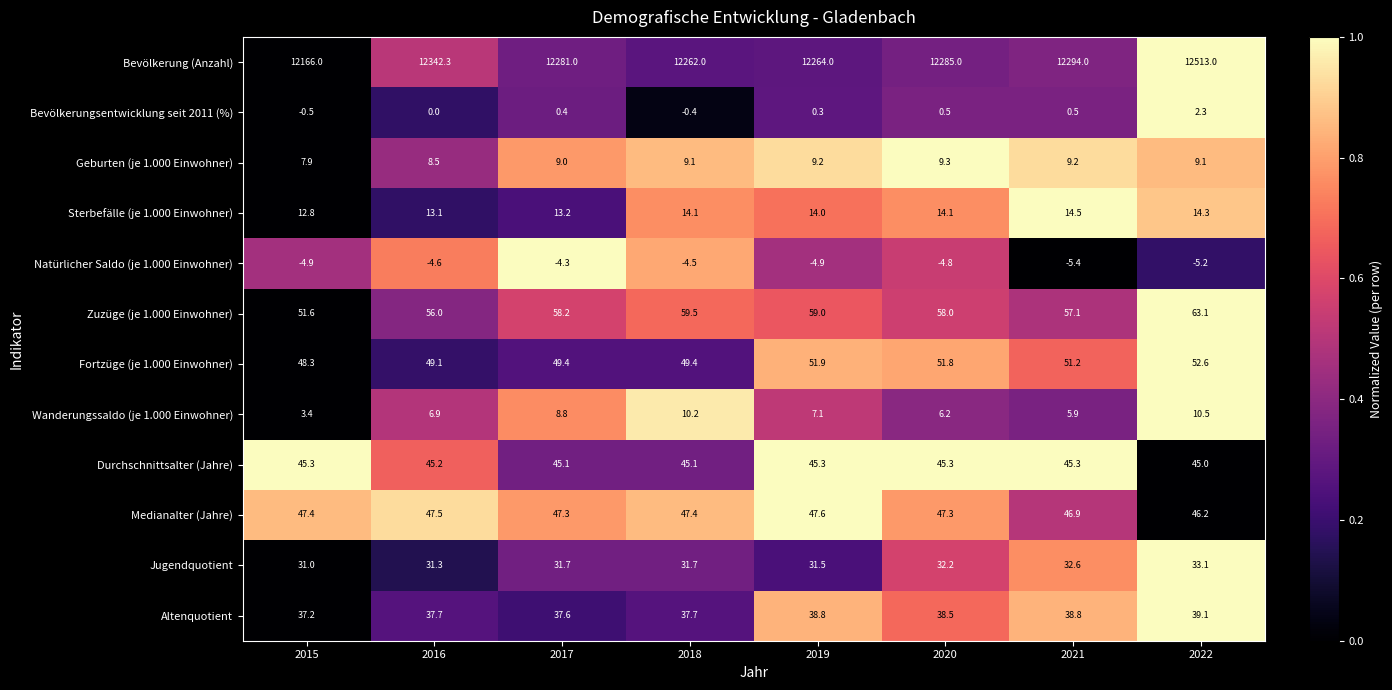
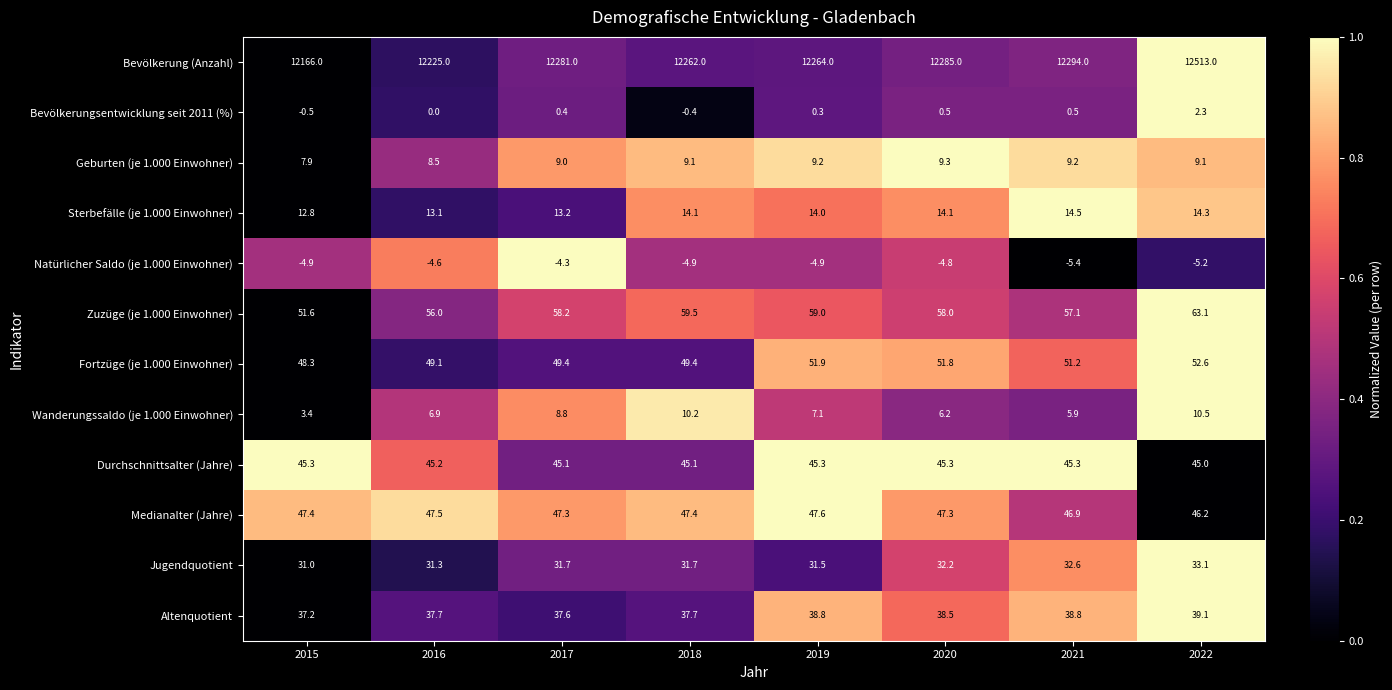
  {
    "Bevölkerung (Anzahl)": {
      "2015": 12166.0,
-     "2016": 12342.3,
+     "2016": 12225.0,
      "2017": 12281.0,
      "2018": 12262.0,
      "2019": 12264.0,
      "2020": 12285.0,
      "2021": 12294.0,
      "2022": 12513.0
    },
    "Bevölkerungsentwicklung seit 2011 (%)": {
      "2015": -0.5,
      "2016": 0.0,
      "2017": 0.4,
      "2018": -0.4,
      "2019": 0.3,
      "2020": 0.5,
      "2021": 0.5,
      "2022": 2.3
    },
    "Geburten (je 1.000 Einwohner)": {
      "2015": 7.9,
      "2016": 8.5,
      "2017": 9.0,
      "2018": 9.1,
      "2019": 9.2,
      "2020": 9.3,
      "2021": 9.2,
      "2022": 9.1
    },
    "Sterbefälle (je 1.000 Einwohner)": {
      "2015": 12.8,
      "2016": 13.1,
      "2017": 13.2,
      "2018": 14.1,
      "2019": 14.0,
      "2020": 14.1,
      "2021": 14.5,
      "2022": 14.3
    },
    "Natürlicher Saldo (je 1.000 Einwohner)": {
      "2015": -4.9,
      "2016": -4.6,
      "2017": -4.3,
-     "2018": -4.5,
+     "2018": -4.9,
      "2019": -4.9,
      "2020": -4.8,
      "2021": -5.4,
      "2022": -5.2
    },
    "Zuzüge (je 1.000 Einwohner)": {
      "2015": 51.6,
      "2016": 56.0,
      "2017": 58.2,
      "2018": 59.5,
      "2019": 59.0,
      "2020": 58.0,
      "2021": 57.1,
      "2022": 63.1
    },
    "Fortzüge (je 1.000 Einwohner)": {
      "2015": 48.3,
      "2016": 49.1,
      "2017": 49.4,
      "2018": 49.4,
      "2019": 51.9,
      "2020": 51.8,
      "2021": 51.2,
      "2022": 52.6
    },
    "Wanderungssaldo (je 1.000 Einwohner)": {
      "2015": 3.4,
      "2016": 6.9,
      "2017": 8.8,
      "2018": 10.2,
      "2019": 7.1,
      "2020": 6.2,
      "2021": 5.9,
      "2022": 10.5
    },
    "Durchschnittsalter (Jahre)": {
      "2015": 45.3,
      "2016": 45.2,
      "2017": 45.1,
      "2018": 45.1,
      "2019": 45.3,
      "2020": 45.3,
      "2021": 45.3,
      "2022": 45.0
    },
    "Medianalter (Jahre)": {
      "2015": 47.4,
      "2016": 47.5,
      "2017": 47.3,
      "2018": 47.4,
      "2019": 47.6,
      "2020": 47.3,
      "2021": 46.9,
      "2022": 46.2
    },
    "Jugendquotient": {
      "2015": 31.0,
      "2016": 31.3,
      "2017": 31.7,
      "2018": 31.7,
      "2019": 31.5,
      "2020": 32.2,
      "2021": 32.6,
      "2022": 33.1
    },
    "Altenquotient": {
      "2015": 37.2,
      "2016": 37.7,
      "2017": 37.6,
      "2018": 37.7,
      "2019": 38.8,
      "2020": 38.5,
      "2021": 38.8,
      "2022": 39.1
    }
  }
